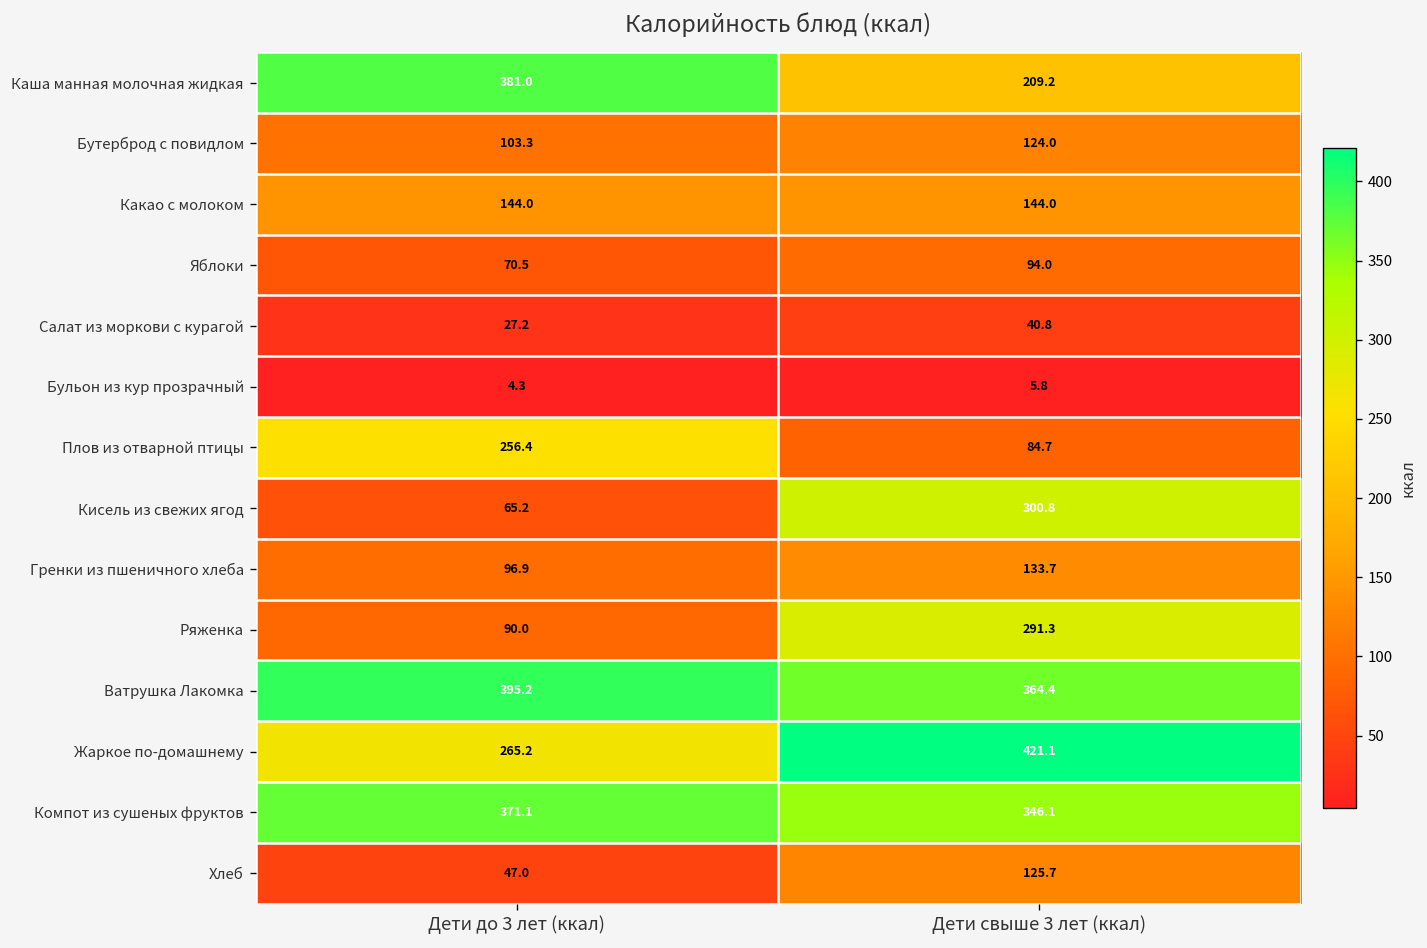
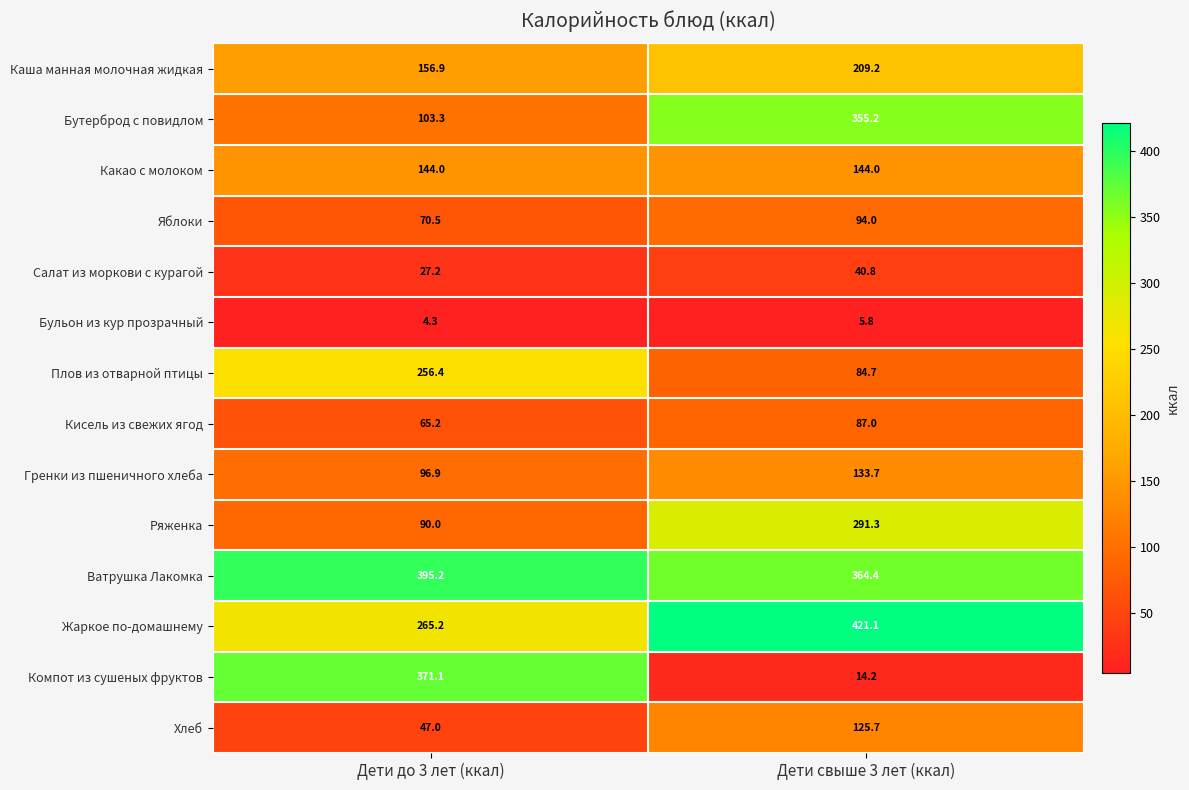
  {
    "Каша манная молочная жидкая": {
-     "Дети до 3 лет (ккал)": 381.0,
+     "Дети до 3 лет (ккал)": 156.9,
      "Дети свыше 3 лет (ккал)": 209.2
    },
    "Бутерброд с повидлом": {
      "Дети до 3 лет (ккал)": 103.3,
-     "Дети свыше 3 лет (ккал)": 124.0
+     "Дети свыше 3 лет (ккал)": 355.2
    },
    "Какао с молоком": {
      "Дети до 3 лет (ккал)": 144.0,
      "Дети свыше 3 лет (ккал)": 144.0
    },
    "Яблоки": {
      "Дети до 3 лет (ккал)": 70.5,
      "Дети свыше 3 лет (ккал)": 94.0
    },
    "Салат из моркови с курагой": {
      "Дети до 3 лет (ккал)": 27.2,
      "Дети свыше 3 лет (ккал)": 40.8
    },
    "Бульон из кур прозрачный": {
      "Дети до 3 лет (ккал)": 4.3,
      "Дети свыше 3 лет (ккал)": 5.8
    },
    "Плов из отварной птицы": {
      "Дети до 3 лет (ккал)": 256.4,
      "Дети свыше 3 лет (ккал)": 84.7
    },
    "Кисель из свежих ягод": {
      "Дети до 3 лет (ккал)": 65.2,
-     "Дети свыше 3 лет (ккал)": 300.8
+     "Дети свыше 3 лет (ккал)": 87.0
    },
    "Гренки из пшеничного хлеба": {
      "Дети до 3 лет (ккал)": 96.9,
      "Дети свыше 3 лет (ккал)": 133.7
    },
    "Ряженка": {
      "Дети до 3 лет (ккал)": 90.0,
      "Дети свыше 3 лет (ккал)": 291.3
    },
    "Ватрушка Лакомка": {
      "Дети до 3 лет (ккал)": 395.2,
      "Дети свыше 3 лет (ккал)": 364.4
    },
    "Жаркое по-домашнему": {
      "Дети до 3 лет (ккал)": 265.2,
      "Дети свыше 3 лет (ккал)": 421.1
    },
    "Компот из сушеных фруктов": {
      "Дети до 3 лет (ккал)": 371.1,
-     "Дети свыше 3 лет (ккал)": 346.1
+     "Дети свыше 3 лет (ккал)": 14.2
    },
    "Хлеб": {
      "Дети до 3 лет (ккал)": 47.0,
      "Дети свыше 3 лет (ккал)": 125.7
    }
  }
